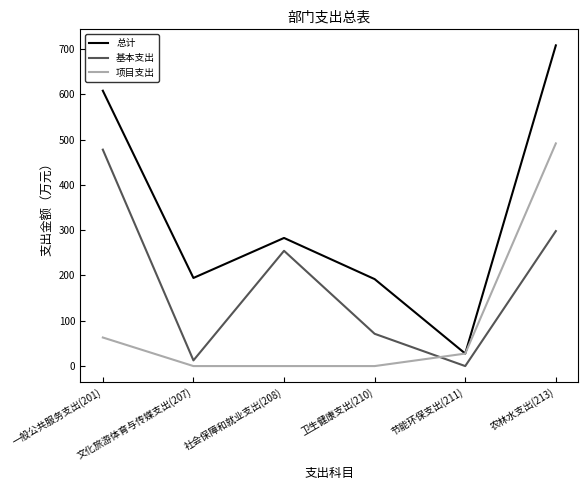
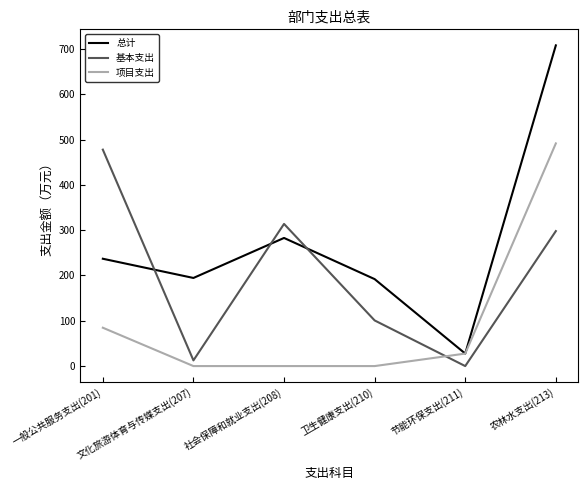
  {
    "总计": {
-     "一般公共服务支出(201)": 610,
+     "一般公共服务支出(201)": 240,
      "文化旅游体育与传媒支出(207)": 190,
      "社会保障和就业支出(208)": 280,
      "卫生健康支出(210)": 190,
      "农林水支出(213)": 710
    },
    "基本支出": {
      "一般公共服务支出(201)": 480,
      "文化旅游体育与传媒支出(207)": 10,
-     "社会保障和就业支出(208)": 250,
-     "卫生健康支出(210)": 70,
+     "社会保障和就业支出(208)": 310,
+     "卫生健康支出(210)": 100,
      "节能环保支出(211)": 0,
      "农林水支出(213)": 300
    },
    "项目支出": {
-     "一般公共服务支出(201)": 60,
+     "一般公共服务支出(201)": 80,
      "文化旅游体育与传媒支出(207)": 0,
      "社会保障和就业支出(208)": 0,
      "卫生健康支出(210)": 0,
      "农林水支出(213)": 490
    }
  }
